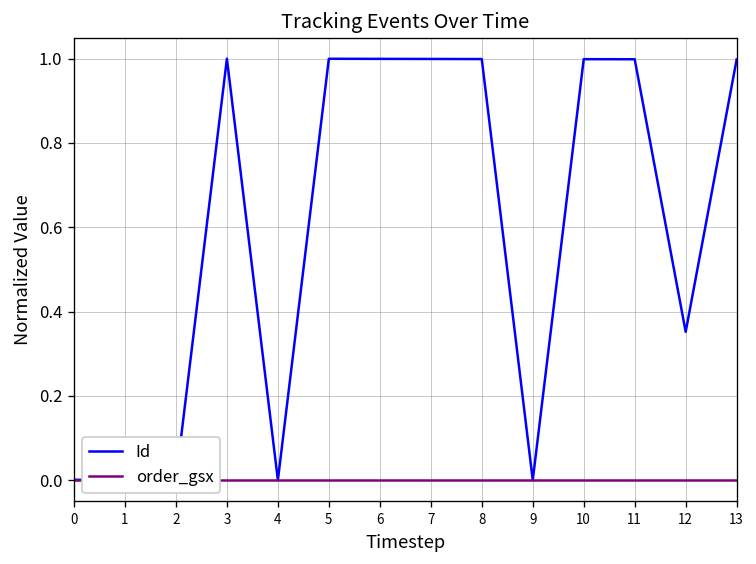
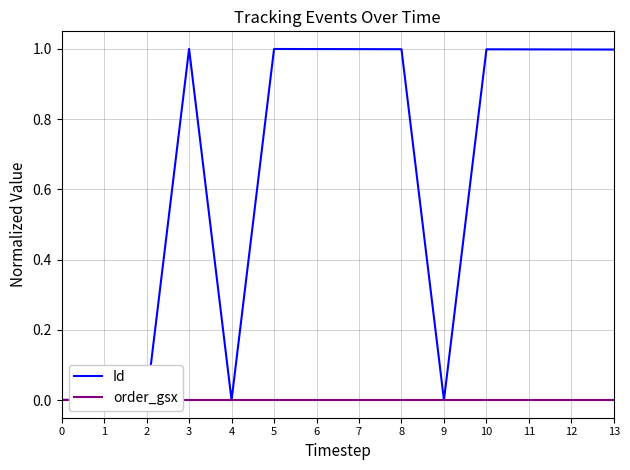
  {
    "Id": {
      "3": 1.00,
      "5": 1.00,
      "6": 1.00,
      "7": 1.00,
      "8": 1.00,
      "10": 1.00,
      "11": 1.00,
-     "12": 0.35,
+     "12": 1.00,
      "13": 1.00
    },
    "order_gsx": {
      "3": 0.00,
      "5": 0.00,
      "6": 0.00,
      "7": 0.00,
      "8": 0.00,
      "10": 0.00,
      "11": 0.00,
      "12": 0.00,
      "13": 0.00
    }
  }
